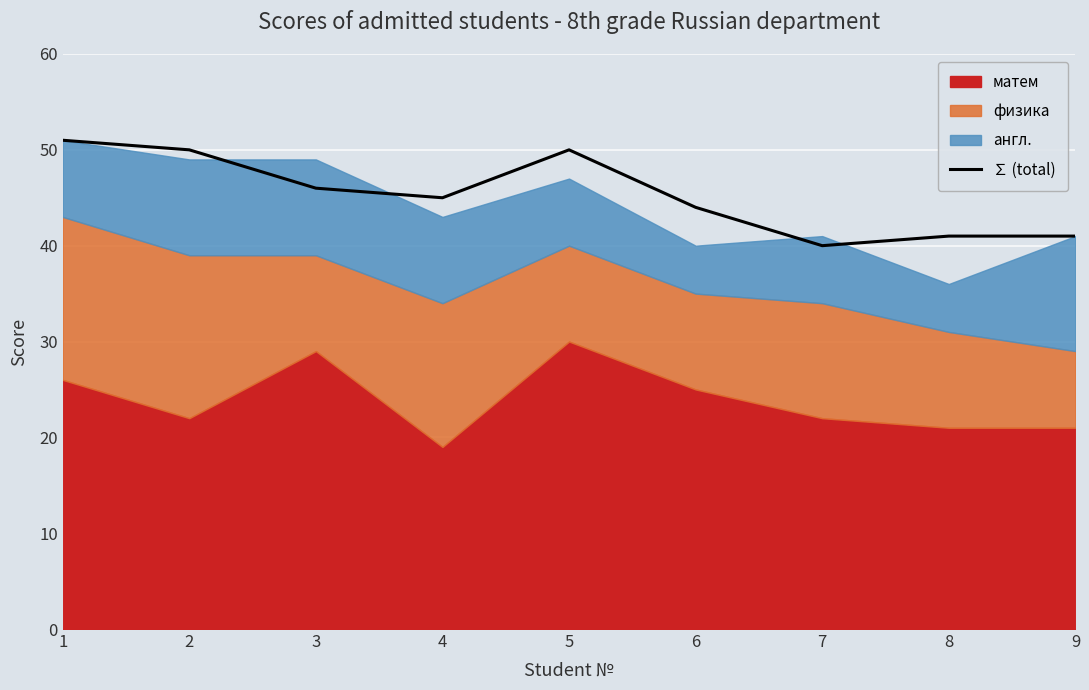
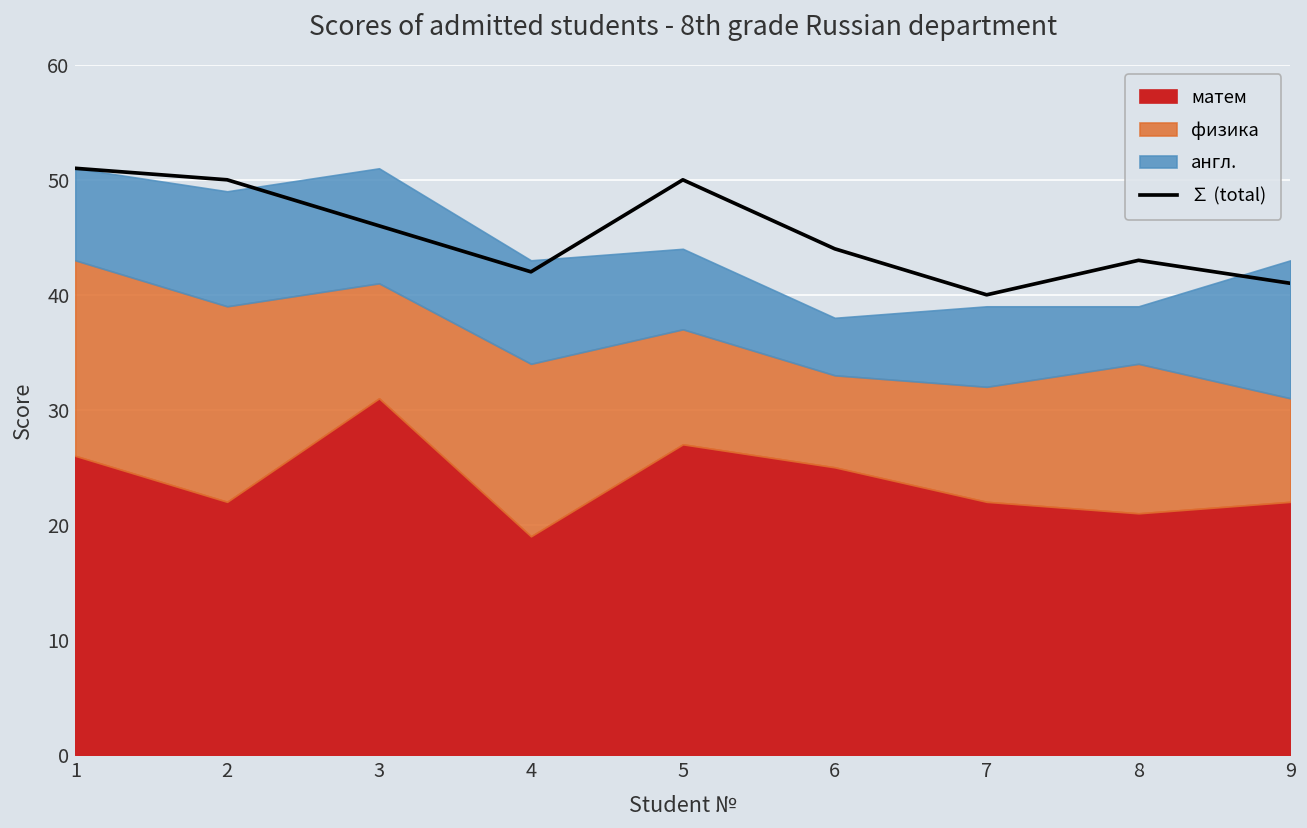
  {
    "матем": {
      "1": 26,
      "2": 22,
-     "3": 29,
+     "3": 31,
      "4": 19,
-     "5": 30,
+     "5": 27,
      "6": 25,
      "7": 22,
      "8": 21,
-     "9": 21
+     "9": 22
    },
    "∑ (total)": {
      "2": 50,
      "3": 46,
-     "4": 45,
+     "4": 42,
      "5": 50,
      "6": 44,
      "7": 40,
-     "8": 41
+     "8": 43
    },
    "физика": {
      "1": 17,
      "2": 17,
      "3": 10,
      "4": 15,
      "5": 10,
-     "6": 10,
-     "7": 12,
-     "8": 10,
-     "9": 8
+     "6": 8,
+     "7": 10,
+     "8": 13,
+     "9": 9
    },
    "англ.": {
      "2": 10,
      "3": 10,
      "4": 9,
      "5": 7,
      "6": 5,
      "7": 7,
      "8": 5
    }
  }
